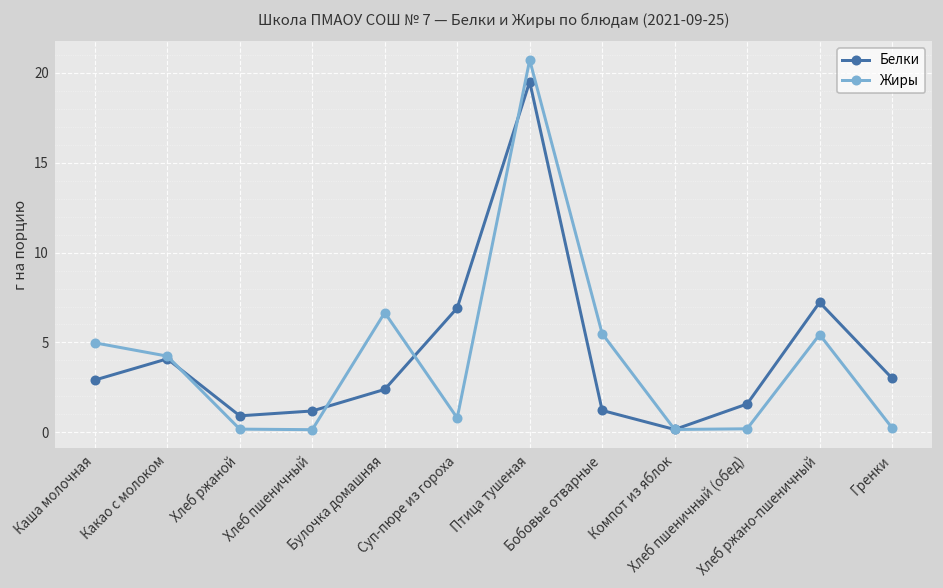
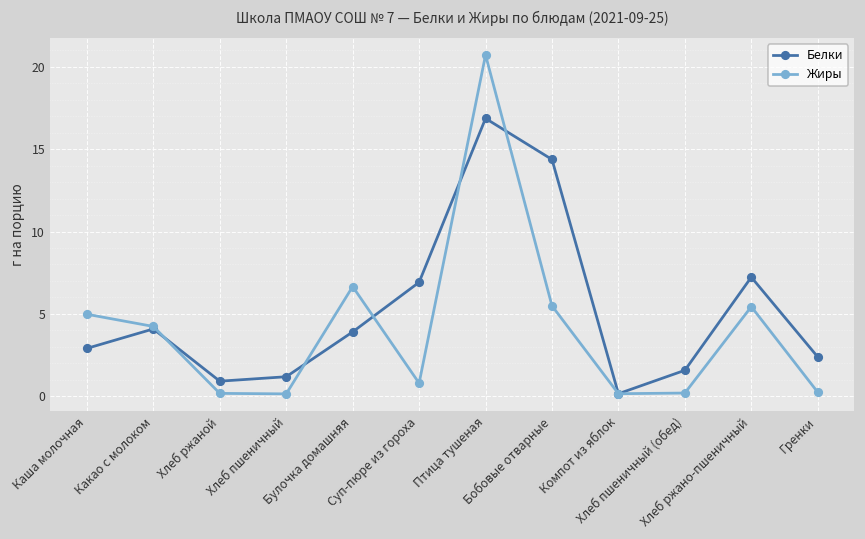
  {
    "Белки": {
      "Каша молочная": 2.9,
      "Хлеб ржаной": 0.9,
      "Хлеб пшеничный": 1.2,
-     "Булочка домашняя": 2.4,
+     "Булочка домашняя": 3.9,
      "Суп-пюре из гороха": 6.9,
-     "Птица тушеная": 19.5,
-     "Бобовые отварные": 1.2,
+     "Птица тушеная": 16.9,
+     "Бобовые отварные": 14.4,
      "Хлеб пшеничный (обед)": 1.6,
      "Хлеб ржано-пшеничный": 7.2,
-     "Гренки": 3.0
+     "Гренки": 2.4
    },
    "Жиры": {
      "Каша молочная": 5.0,
      "Хлеб ржаной": 0.2,
      "Хлеб пшеничный": 0.2,
      "Булочка домашняя": 6.7,
      "Суп-пюре из гороха": 0.8,
      "Птица тушеная": 20.7,
      "Бобовые отварные": 5.5,
      "Хлеб пшеничный (обед)": 0.2,
      "Хлеб ржано-пшеничный": 5.4,
      "Гренки": 0.3
    }
  }
